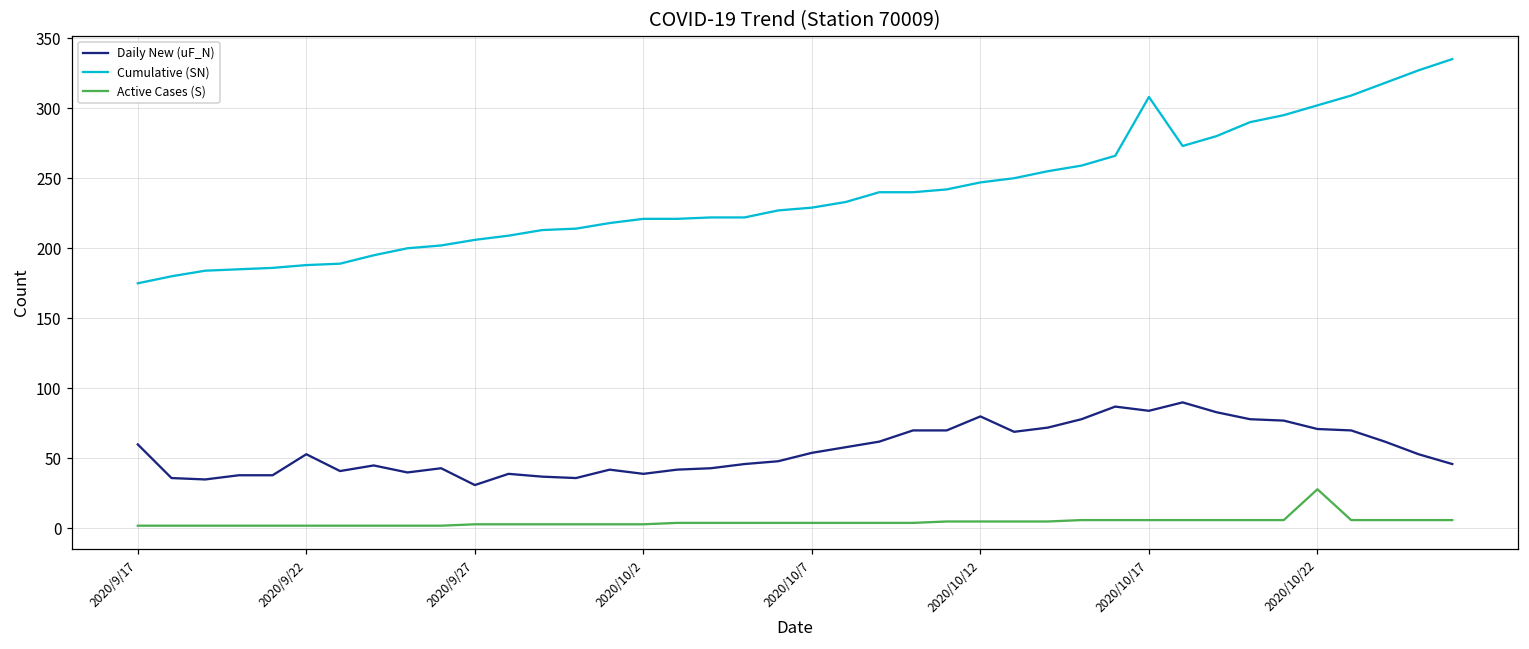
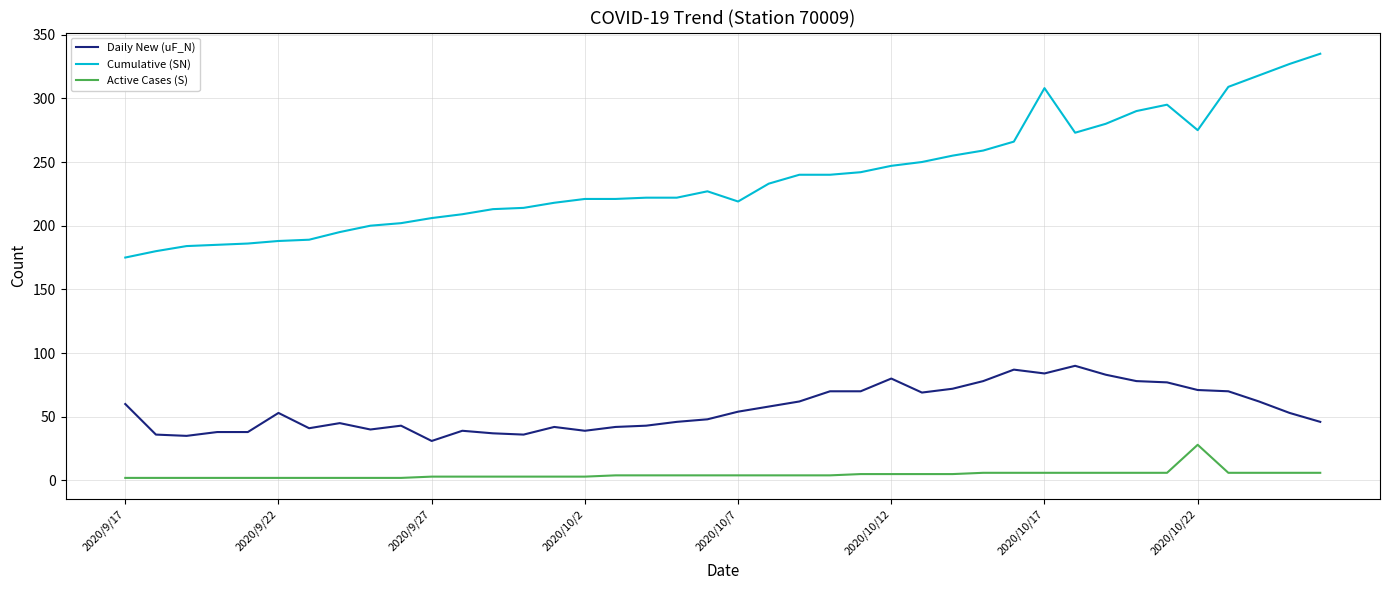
  {
    "Daily New (uF_N)": {
      "2020/9/17": 60,
      "2020/9/22": 53,
      "2020/9/27": 31,
      "2020/10/2": 39,
      "2020/10/7": 54,
      "2020/10/12": 80,
      "2020/10/17": 84,
      "2020/10/22": 71
    },
    "Cumulative (SN)": {
      "2020/9/17": 175,
      "2020/9/22": 188,
      "2020/9/27": 206,
      "2020/10/2": 221,
-     "2020/10/7": 229,
+     "2020/10/7": 219,
      "2020/10/12": 247,
      "2020/10/17": 308,
-     "2020/10/22": 302
+     "2020/10/22": 275
    },
    "Active Cases (S)": {
      "2020/9/17": 2,
      "2020/9/22": 2,
      "2020/9/27": 3,
      "2020/10/2": 3,
      "2020/10/7": 4,
      "2020/10/12": 5,
      "2020/10/17": 6,
      "2020/10/22": 28
    }
  }
